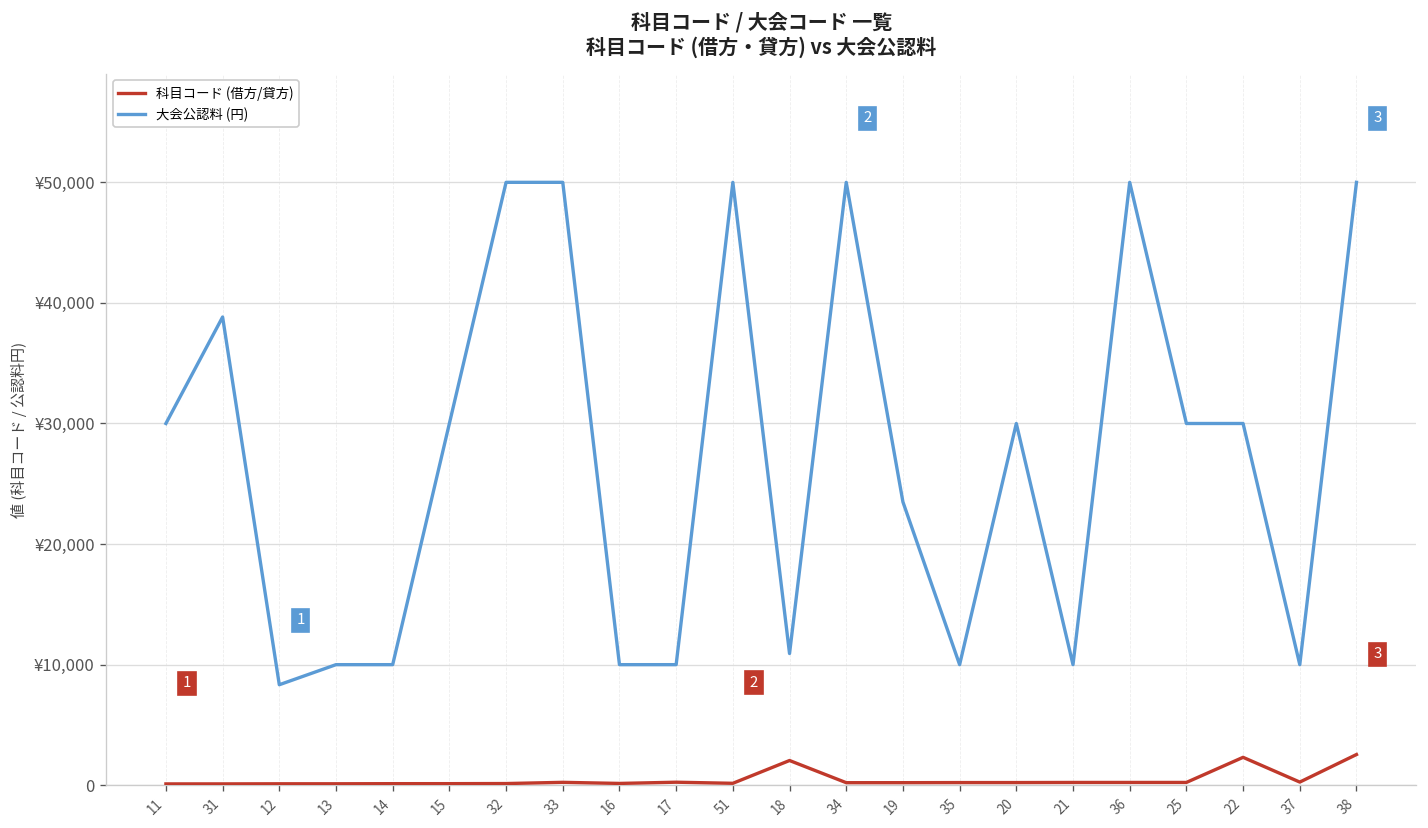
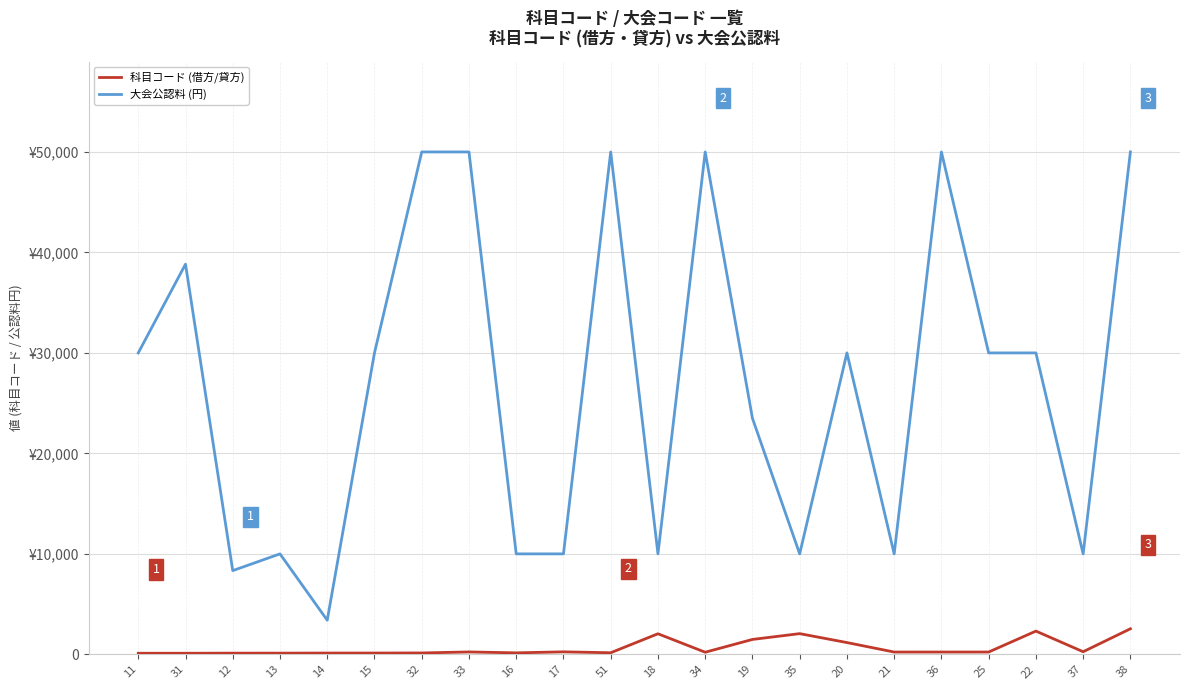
  {
    "科目コード (借方/貸方)": {
      "11": "¥100",
      "31": "¥100",
      "12": "¥100",
      "13": "¥100",
      "14": "¥100",
      "15": "¥100",
      "32": "¥100",
      "33": "¥200",
      "16": "¥200",
      "17": "¥300",
      "51": "¥200",
      "18": "¥2,100",
      "34": "¥200",
-     "19": "¥200",
-     "35": "¥200",
-     "20": "¥200",
+     "19": "¥1,500",
+     "35": "¥2,100",
+     "20": "¥1,200",
      "21": "¥200",
      "36": "¥200",
      "25": "¥200",
      "22": "¥2,300",
      "37": "¥300",
      "38": "¥2,500"
    },
    "大会公認料 (円)": {
      "11": "¥30,000",
      "31": "¥38,800",
      "12": "¥8,300",
      "13": "¥10,000",
-     "14": "¥10,000",
+     "14": "¥3,400",
      "15": "¥30,000",
      "32": "¥50,000",
      "33": "¥50,000",
      "16": "¥10,000",
      "17": "¥10,000",
      "51": "¥50,000",
-     "18": "¥10,900",
+     "18": "¥10,000",
      "34": "¥50,000",
      "19": "¥23,500",
      "35": "¥10,000",
      "20": "¥30,000",
      "21": "¥10,000",
      "36": "¥50,000",
      "25": "¥30,000",
      "22": "¥30,000",
      "37": "¥10,000",
      "38": "¥50,000"
    }
  }
